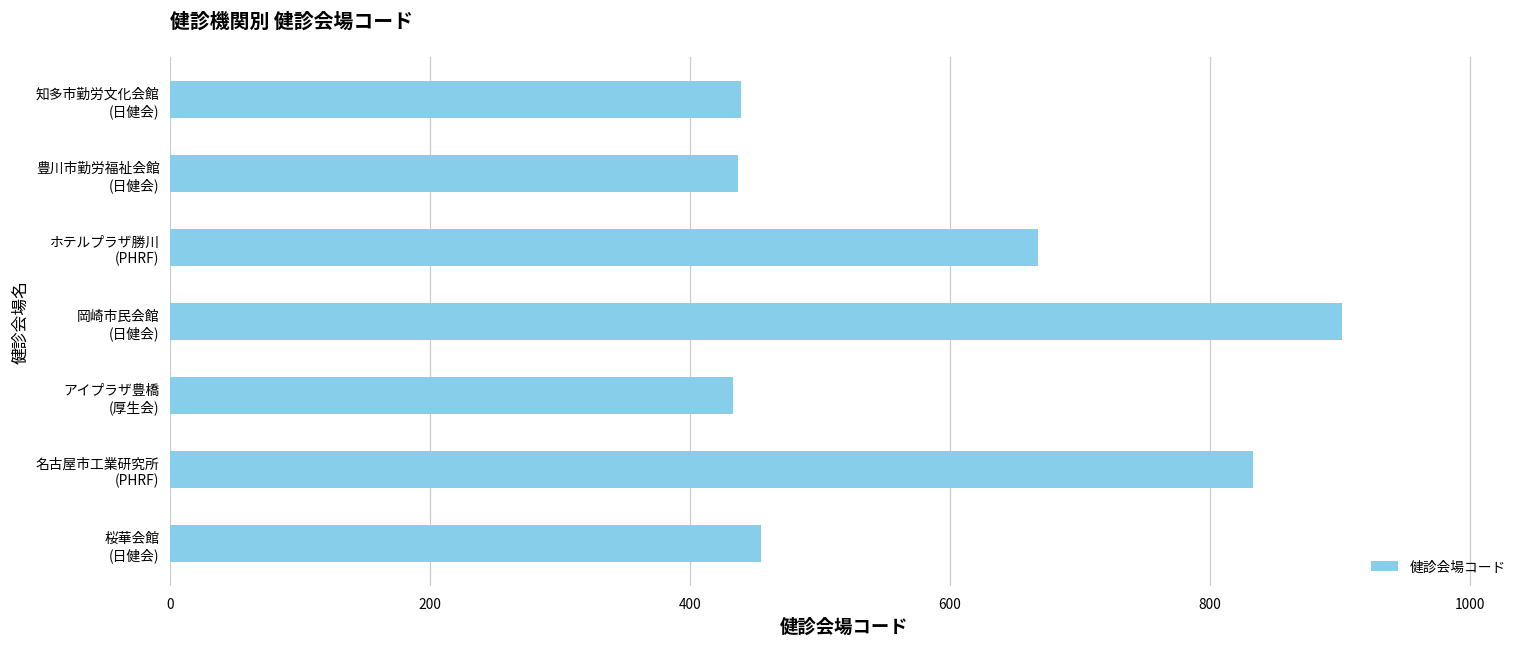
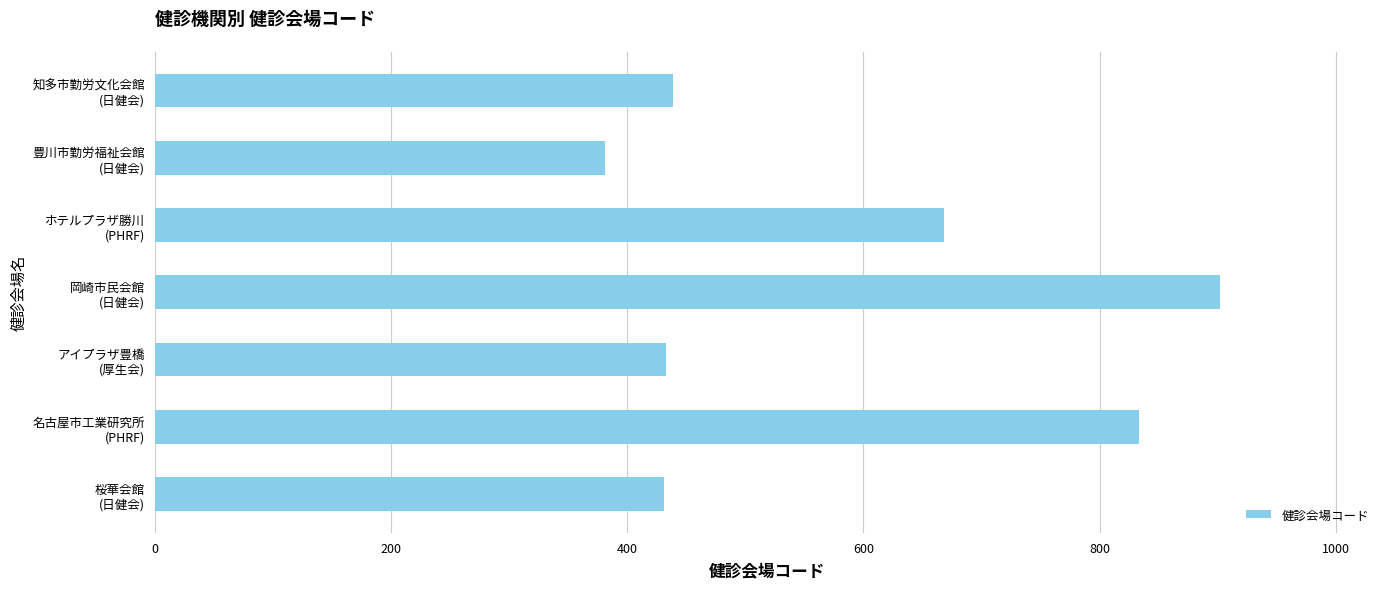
  {
    "知多市勤労文化会館 (日健会)": 439,
-   "豊川市勤労福祉会館 (日健会)": 437,
+   "豊川市勤労福祉会館 (日健会)": 381,
    "ホテルプラザ勝川 (PHRF)": 668,
    "岡崎市民会館 (日健会)": 902,
    "アイプラザ豊橋 (厚生会)": 433,
    "名古屋市工業研究所 (PHRF)": 833,
-   "桜華会館 (日健会)": 455
+   "桜華会館 (日健会)": 431
  }
